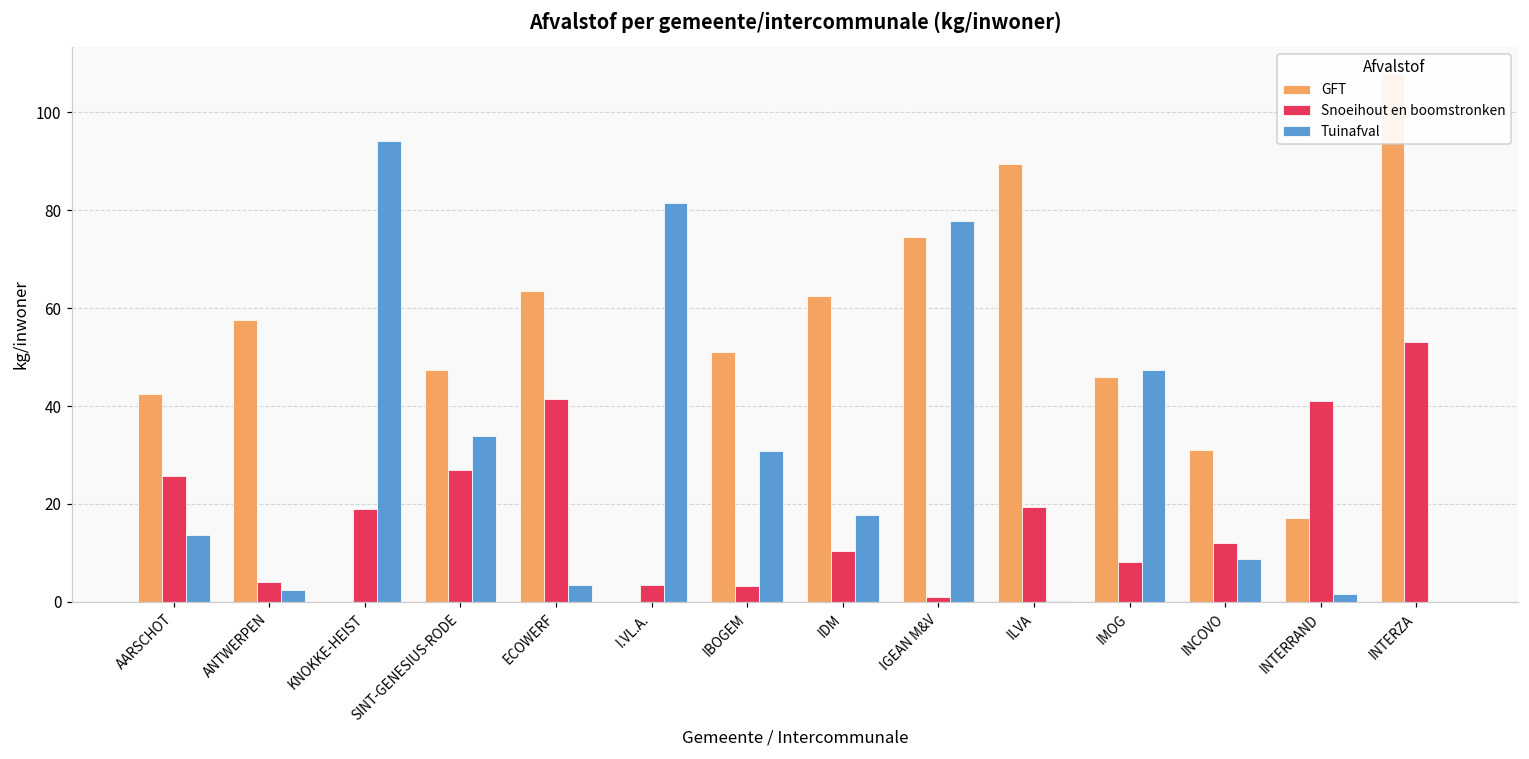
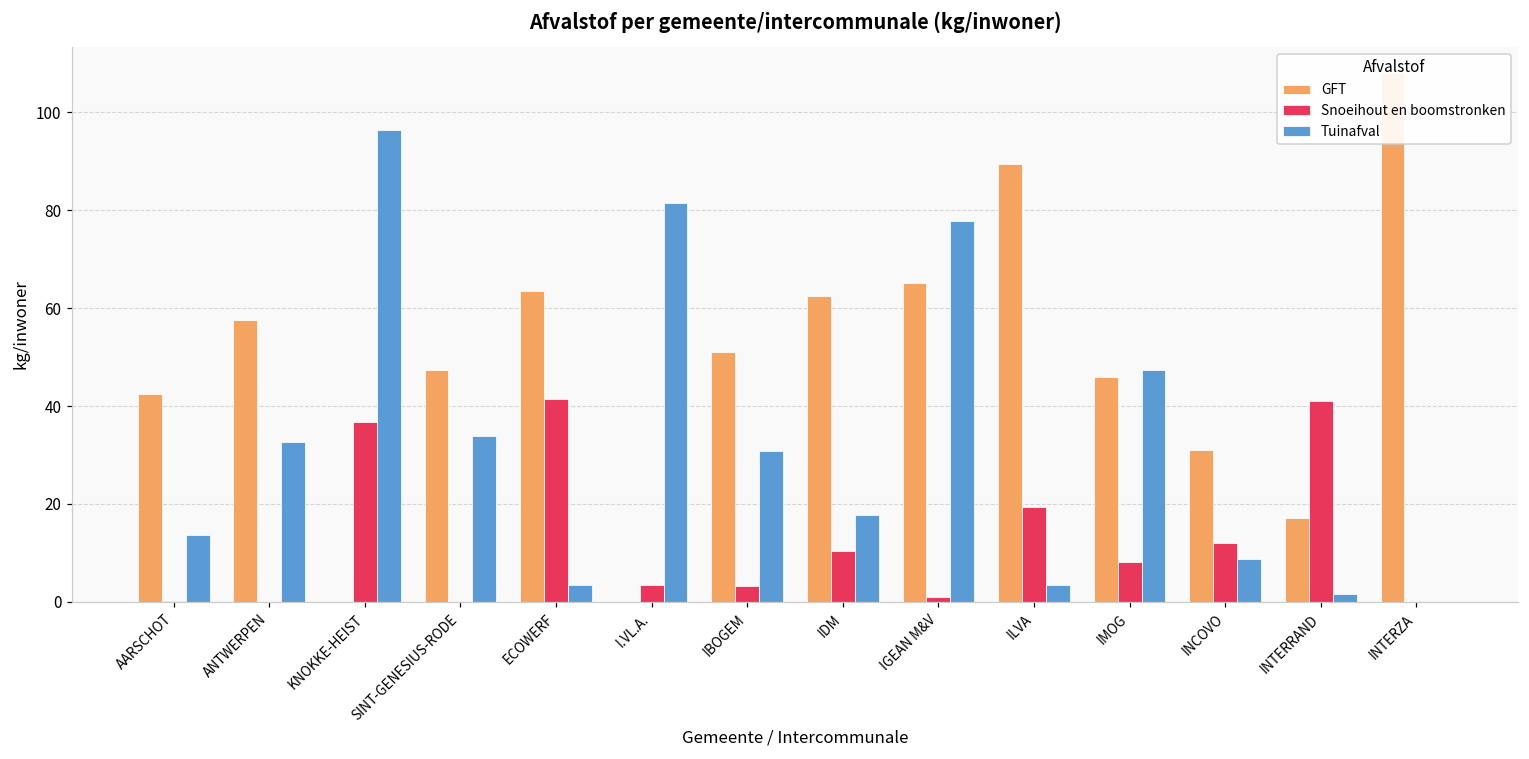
  {
    "GFT": {
      "AARSCHOT": 42,
      "ANTWERPEN": 57,
      "KNOKKE-HEIST": 0,
      "SINT-GENESIUS-RODE": 47,
      "ECOWERF": 64,
      "I.VL.A.": 0,
      "IBOGEM": 51,
      "IDM": 63,
-     "IGEAN M&V": 75,
+     "IGEAN M&V": 65,
      "ILVA": 89,
      "IMOG": 46,
      "INCOVO": 31,
      "INTERRAND": 17
    },
    "Snoeihout en boomstronken": {
-     "AARSCHOT": 26,
-     "ANTWERPEN": 4,
-     "KNOKKE-HEIST": 19,
-     "SINT-GENESIUS-RODE": 27,
+     "AARSCHOT": 0,
+     "ANTWERPEN": 0,
+     "KNOKKE-HEIST": 37,
+     "SINT-GENESIUS-RODE": 0,
      "ECOWERF": 41,
      "I.VL.A.": 4,
      "IBOGEM": 3,
      "IDM": 10,
      "IGEAN M&V": 1,
      "ILVA": 19,
      "IMOG": 8,
      "INCOVO": 12,
      "INTERRAND": 41,
-     "INTERZA": 53
+     "INTERZA": 0
    },
    "Tuinafval": {
      "AARSCHOT": 14,
-     "ANTWERPEN": 2,
-     "KNOKKE-HEIST": 94,
+     "ANTWERPEN": 33,
+     "KNOKKE-HEIST": 96,
      "SINT-GENESIUS-RODE": 34,
      "ECOWERF": 3,
      "I.VL.A.": 81,
      "IBOGEM": 31,
      "IDM": 18,
      "IGEAN M&V": 78,
-     "ILVA": 0,
+     "ILVA": 3,
      "IMOG": 47,
      "INCOVO": 9,
      "INTERRAND": 2,
      "INTERZA": 0
    }
  }
